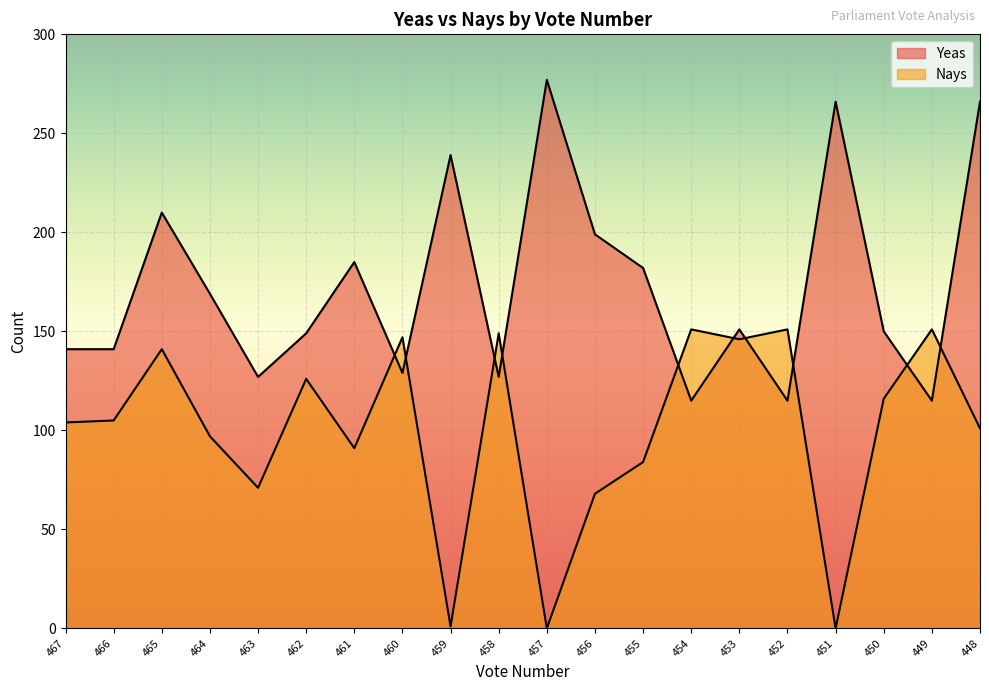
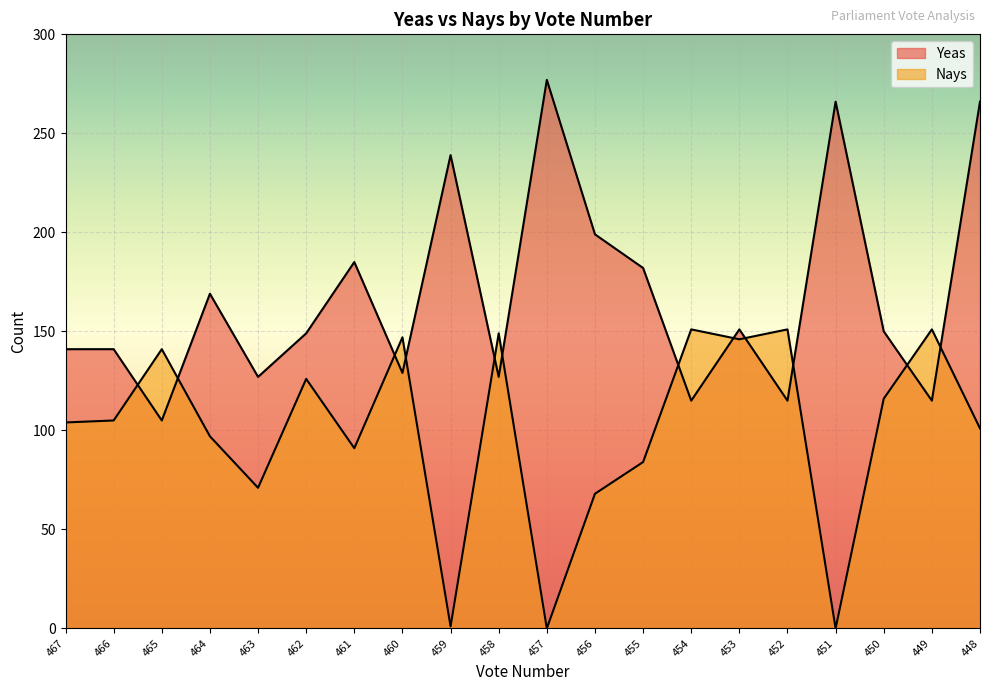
  {
    "Yeas": {
      "467": 141,
      "466": 141,
-     "465": 210,
+     "465": 105,
      "464": 169,
      "463": 127,
      "462": 149,
      "461": 185,
      "460": 129,
      "459": 239,
      "458": 127,
      "457": 277,
      "456": 199,
      "455": 182,
      "454": 115,
      "453": 151,
      "452": 115,
      "451": 266,
      "450": 150,
      "449": 115,
      "448": 266
    },
    "Nays": {
      "467": 104,
      "466": 105,
      "465": 141,
      "464": 97,
      "463": 71,
      "462": 126,
      "461": 91,
      "460": 147,
      "459": 1,
      "458": 149,
      "457": 0,
      "456": 68,
      "455": 84,
      "454": 151,
      "453": 146,
      "452": 151,
      "451": 0,
      "450": 116,
      "449": 151,
      "448": 101
    }
  }
